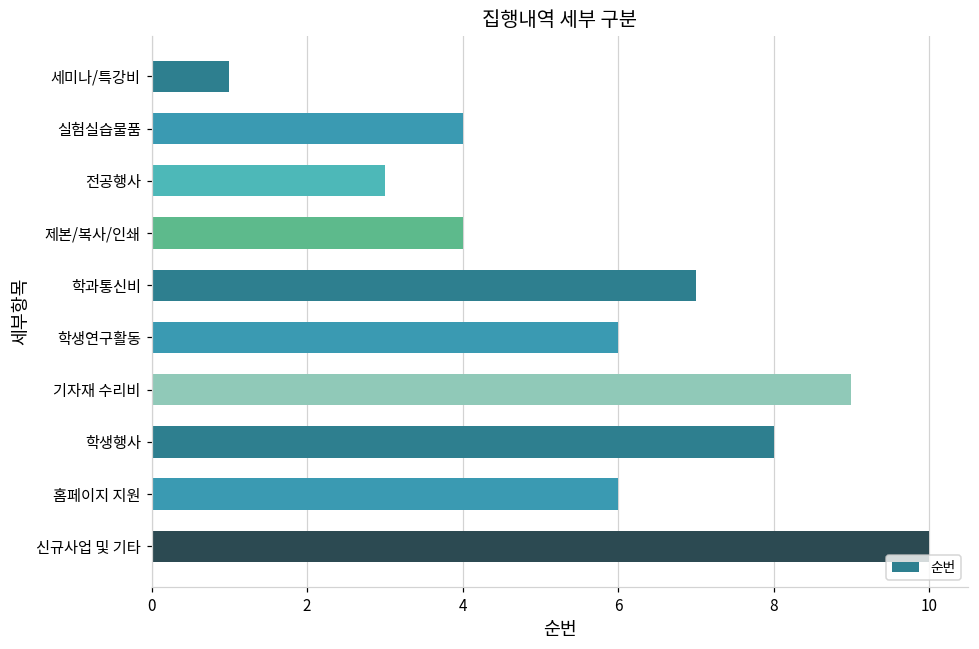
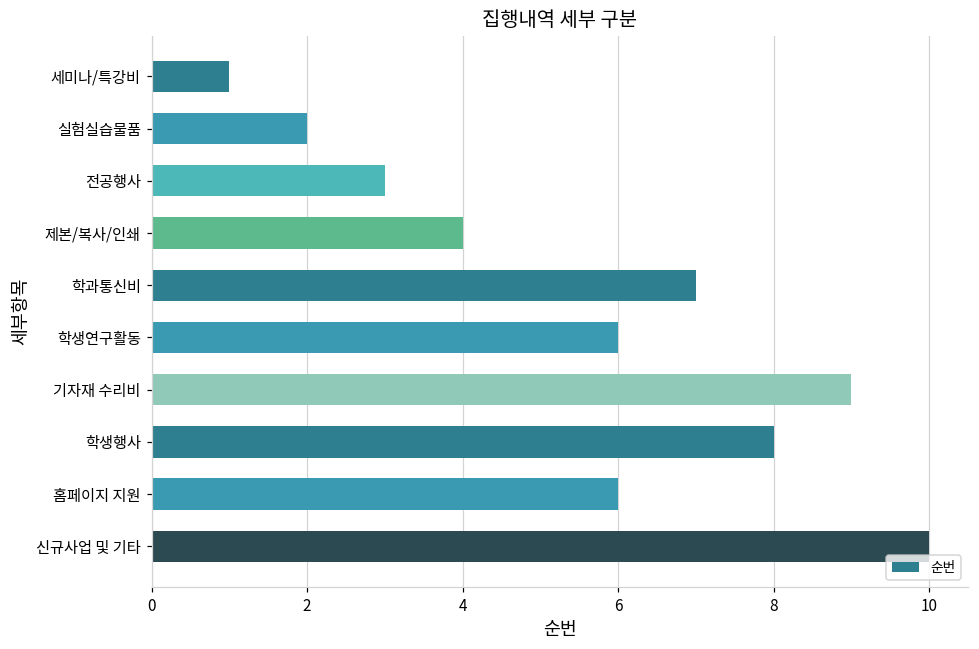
  {
    "세미나/특강비": 1,
-   "실험실습물품": 4,
+   "실험실습물품": 2,
    "전공행사": 3,
    "제본/복사/인쇄": 4,
    "학과통신비": 7,
    "학생연구활동": 6,
    "기자재 수리비": 9,
    "학생행사": 8,
    "홈페이지 지원": 6,
    "신규사업 및 기타": 10
  }
